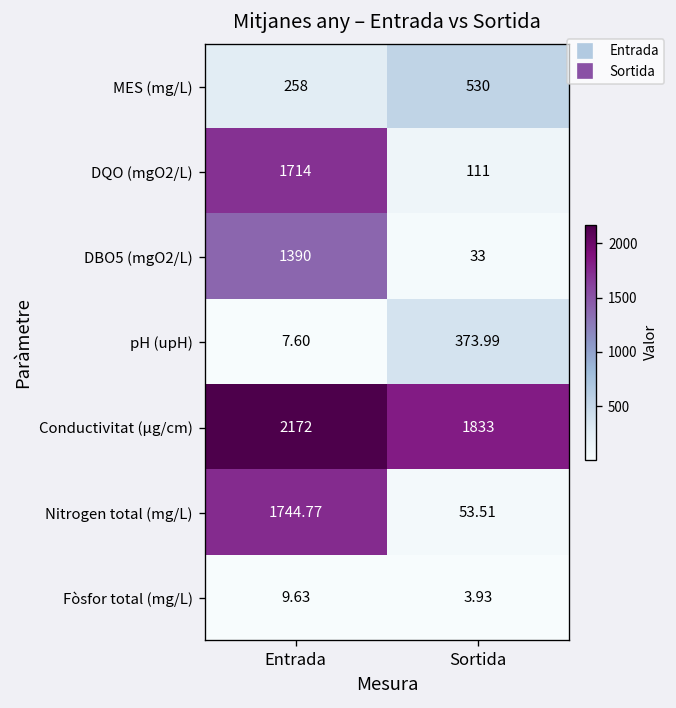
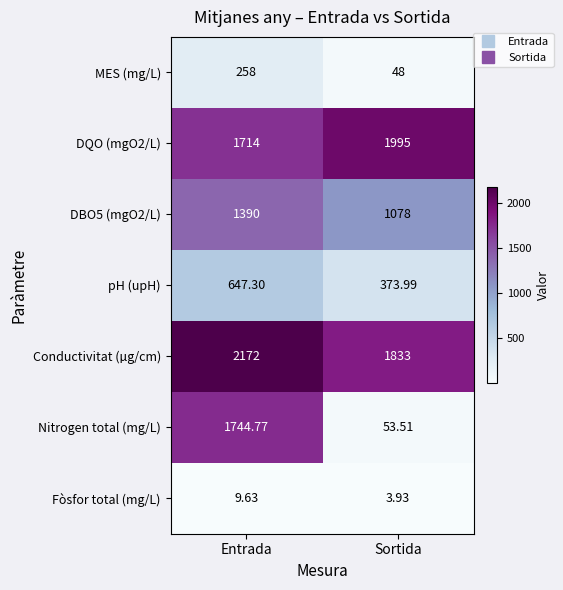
  {
    "MES (mg/L)": {
      "Entrada": 258,
-     "Sortida": 530
+     "Sortida": 48
    },
    "DQO (mgO2/L)": {
      "Entrada": 1714,
-     "Sortida": 111
+     "Sortida": 1995
    },
    "DBO5 (mgO2/L)": {
      "Entrada": 1390,
-     "Sortida": 33
+     "Sortida": 1078
    },
    "pH (upH)": {
-     "Entrada": 7.60,
+     "Entrada": 647.30,
      "Sortida": 373.99
    },
    "Conductivitat (µg/cm)": {
      "Entrada": 2172,
      "Sortida": 1833
    },
    "Nitrogen total (mg/L)": {
      "Entrada": 1744.77,
      "Sortida": 53.51
    },
    "Fòsfor total (mg/L)": {
      "Entrada": 9.63,
      "Sortida": 3.93
    }
  }
